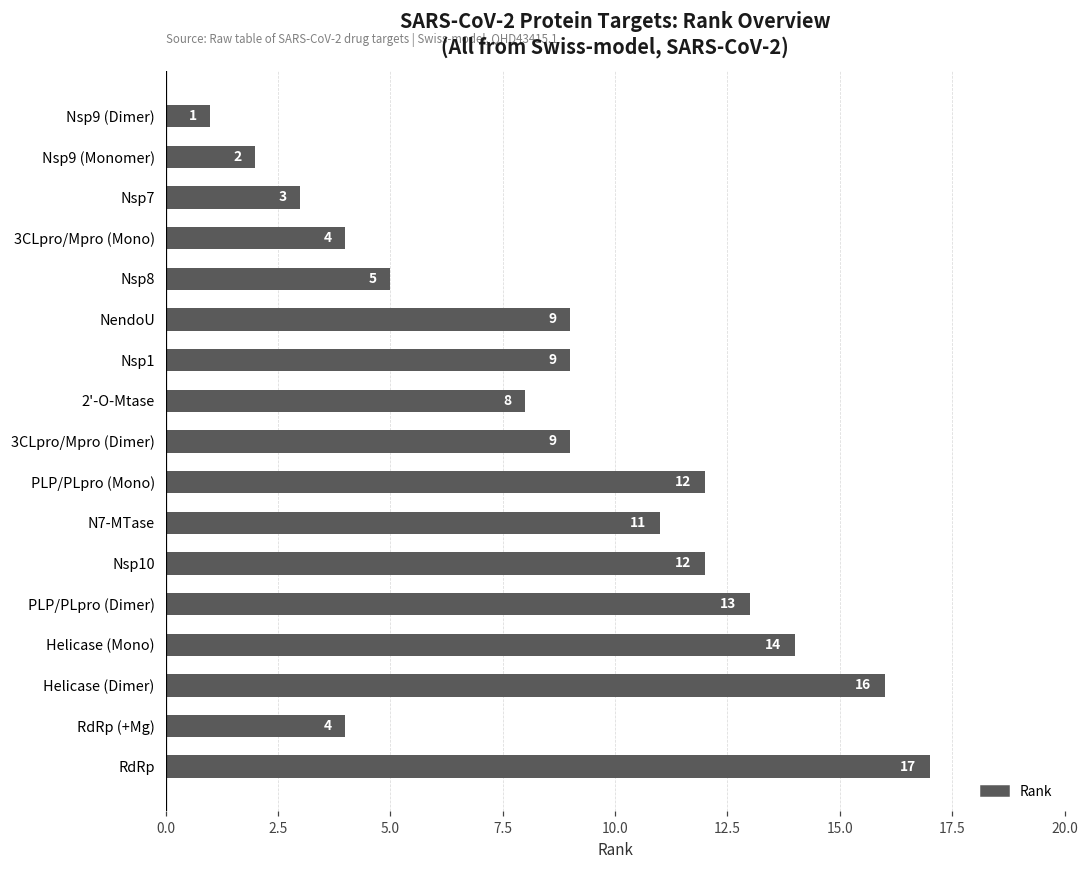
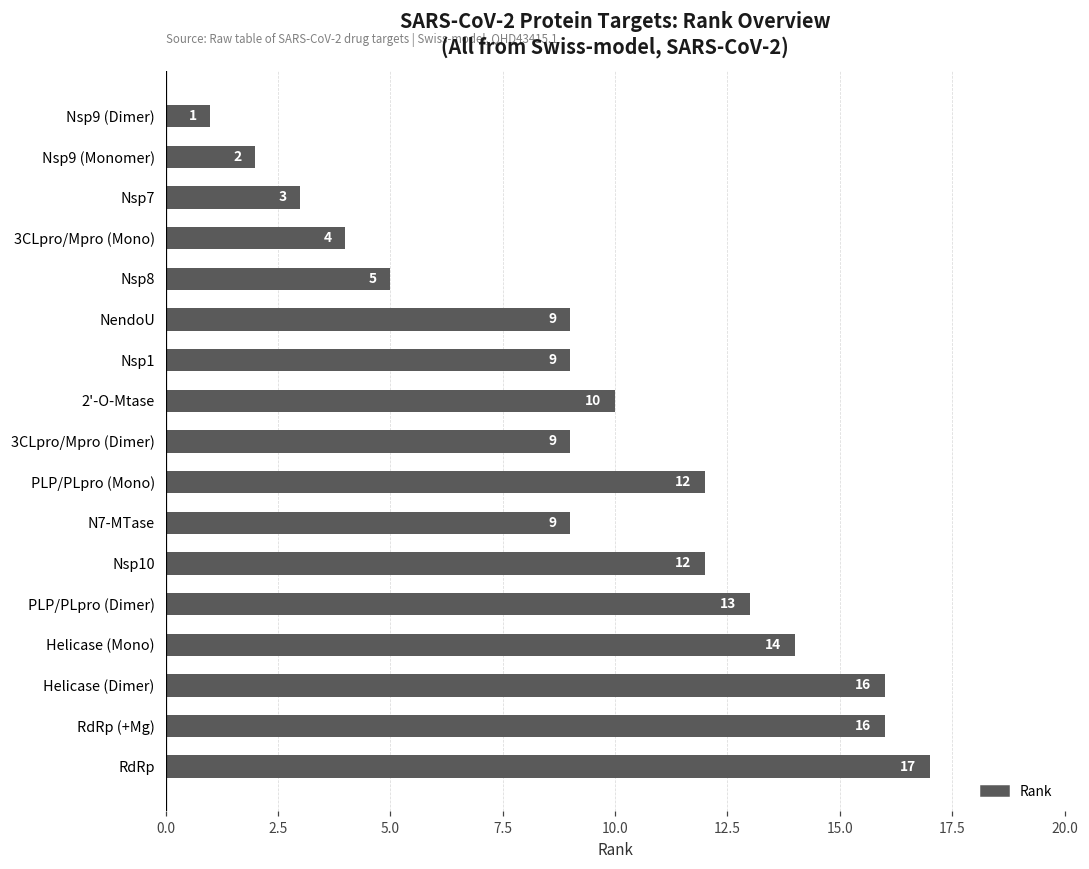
  {
    "Nsp9 (Dimer)": 1,
    "Nsp9 (Monomer)": 2,
    "Nsp7": 3,
    "3CLpro/Mpro (Mono)": 4,
    "Nsp8": 5,
    "NendoU": 9,
    "Nsp1": 9,
-   "2'-O-Mtase": 8,
+   "2'-O-Mtase": 10,
    "3CLpro/Mpro (Dimer)": 9,
    "PLP/PLpro (Mono)": 12,
-   "N7-MTase": 11,
+   "N7-MTase": 9,
    "Nsp10": 12,
    "PLP/PLpro (Dimer)": 13,
    "Helicase (Mono)": 14,
    "Helicase (Dimer)": 16,
-   "RdRp (+Mg)": 4,
+   "RdRp (+Mg)": 16,
    "RdRp": 17
  }
